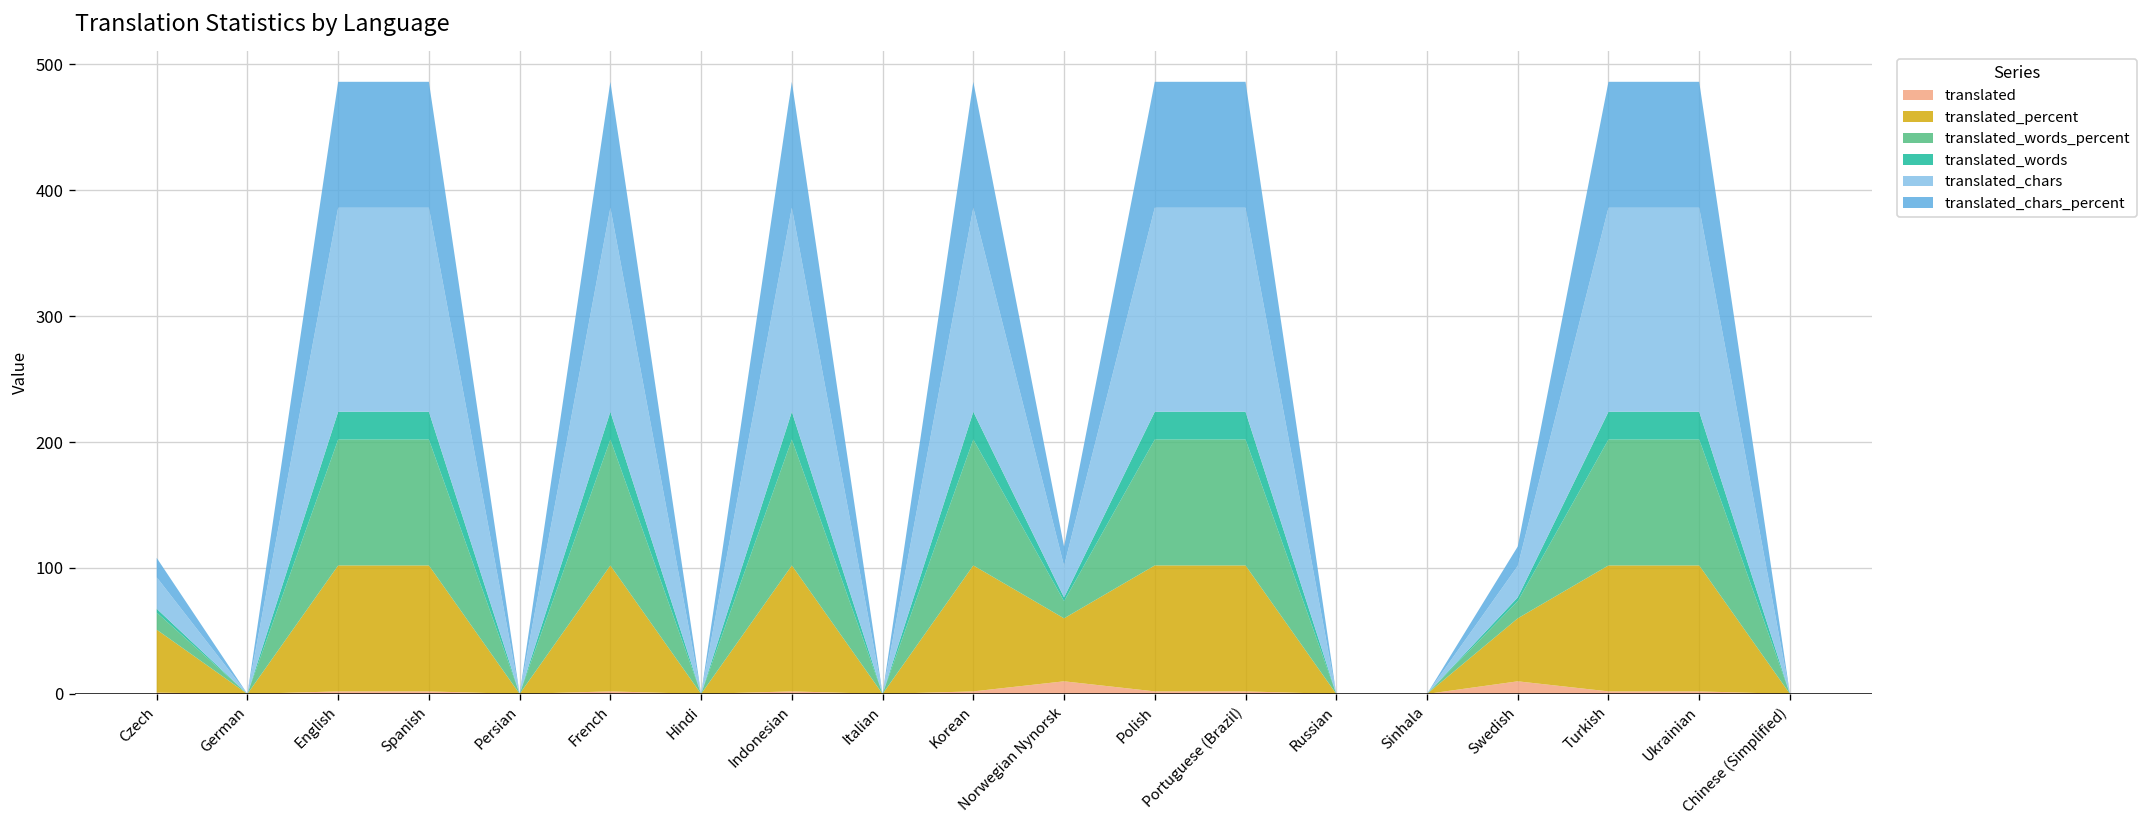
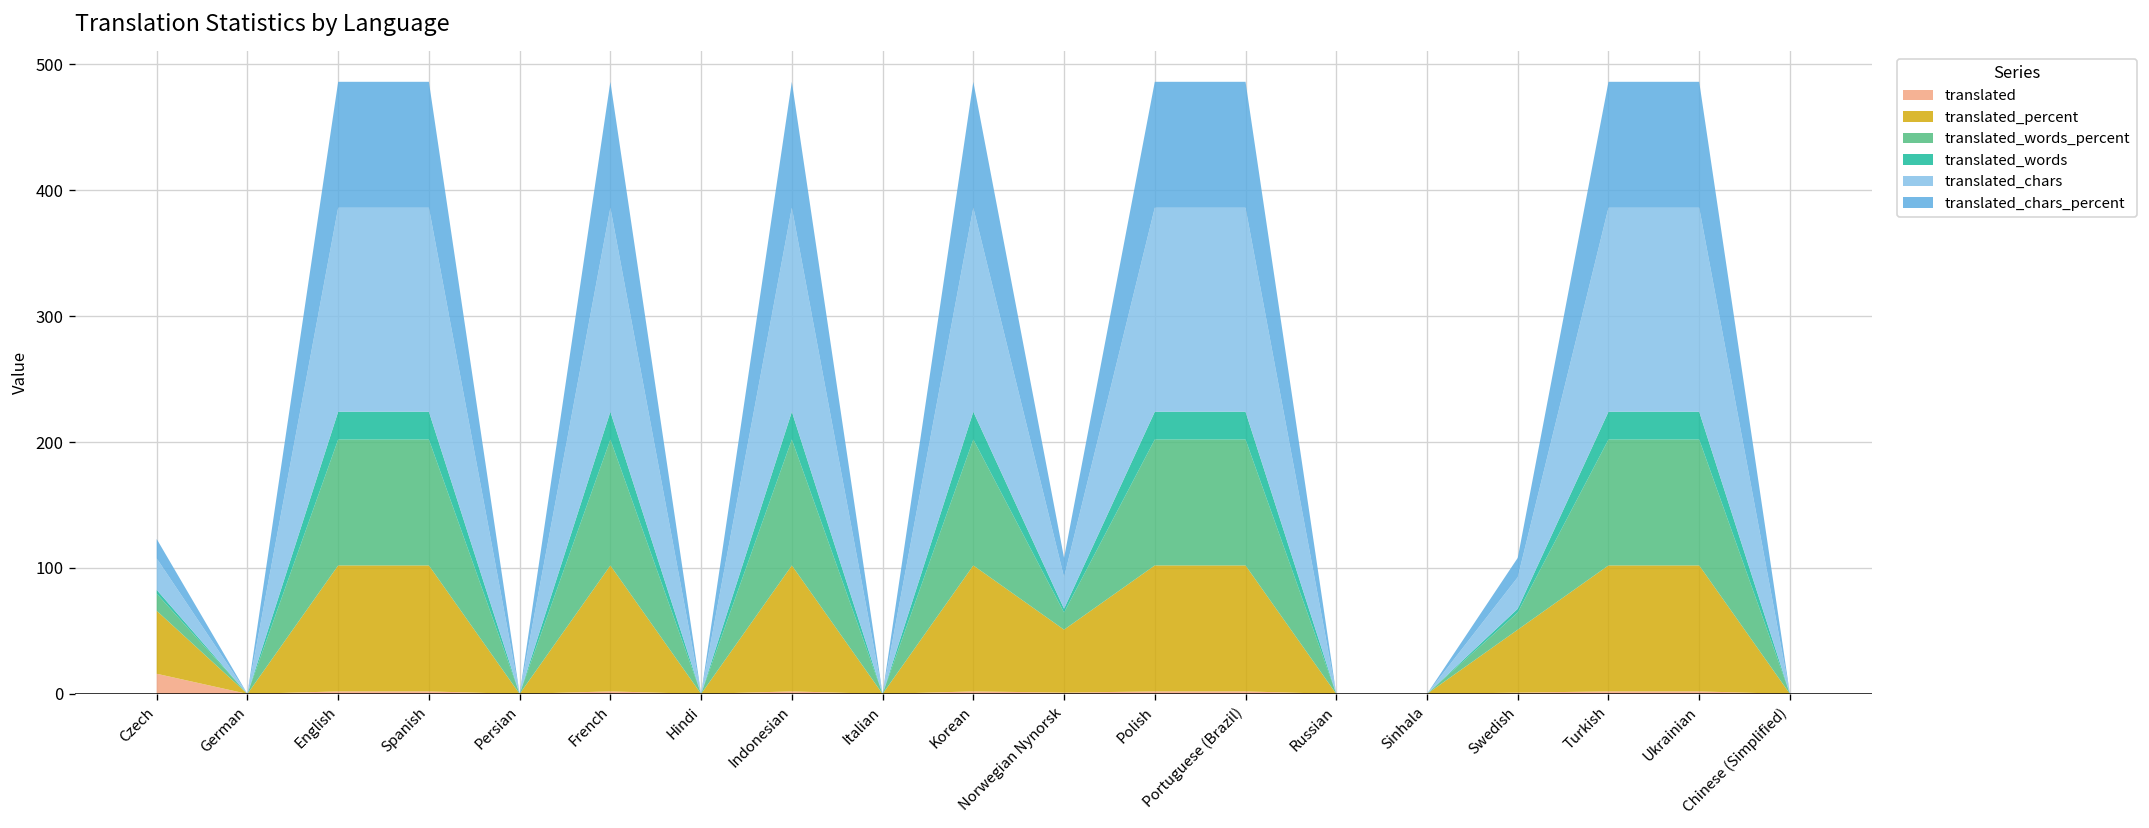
  {
    "translated": {
-     "Czech": 1,
-     "Norwegian Nynorsk": 10,
-     "Swedish": 10
+     "Czech": 16,
+     "Norwegian Nynorsk": 1,
+     "Swedish": 1
    },
    "translated_percent": {
      "Czech": 50,
      "English": 100,
      "Spanish": 100,
      "French": 100,
      "Indonesian": 100,
      "Korean": 100,
      "Norwegian Nynorsk": 50,
      "Polish": 100,
      "Portuguese (Brazil)": 100,
      "Swedish": 50,
      "Turkish": 100,
      "Ukrainian": 100
    },
    "translated_words_percent": {
      "Czech": 14,
      "English": 100,
      "Spanish": 100,
      "French": 100,
      "Indonesian": 100,
      "Korean": 100,
      "Norwegian Nynorsk": 14,
      "Polish": 100,
      "Portuguese (Brazil)": 100,
      "Swedish": 14,
      "Turkish": 100,
      "Ukrainian": 100
    },
    "translated_words": {
      "Czech": 3,
      "English": 22,
      "Spanish": 22,
      "French": 22,
      "Indonesian": 22,
      "Korean": 22,
      "Norwegian Nynorsk": 3,
      "Polish": 22,
      "Portuguese (Brazil)": 22,
      "Swedish": 3,
      "Turkish": 22,
      "Ukrainian": 22
    }
  }
